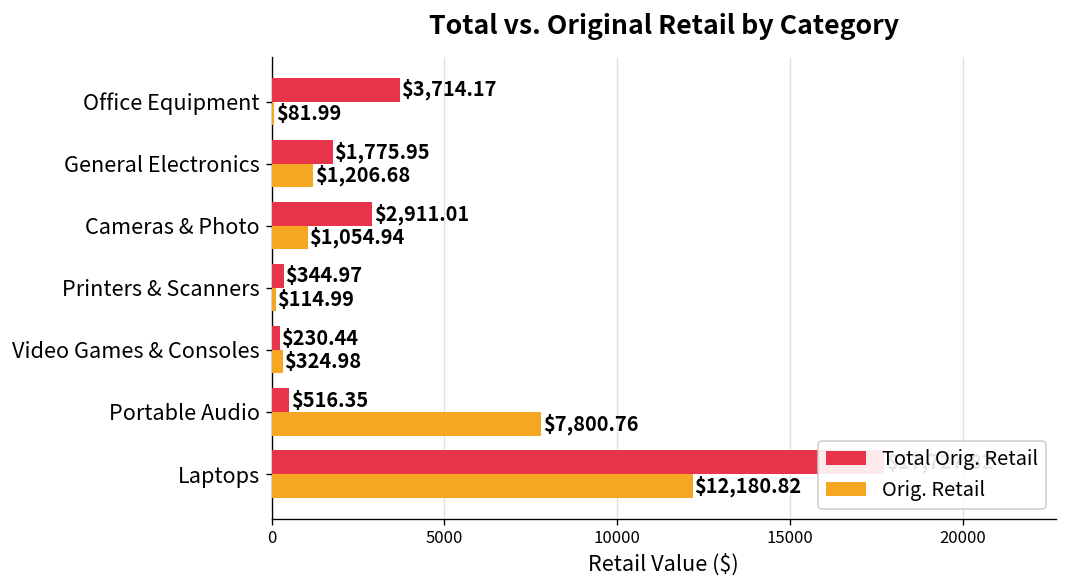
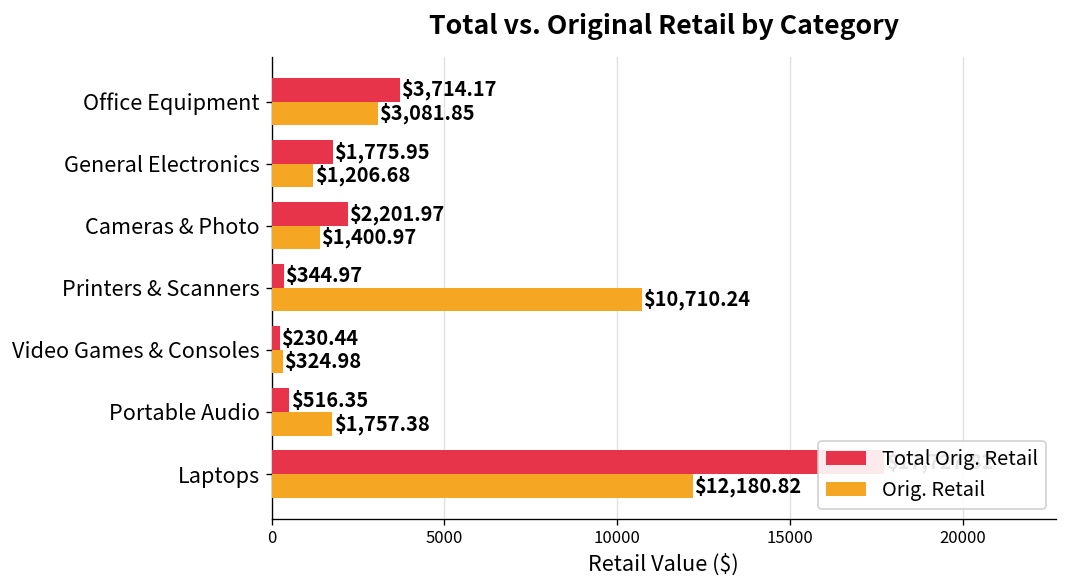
  {
    "Total Orig. Retail": {
      "Office Equipment": "$3,714.17",
      "General Electronics": "$1,775.95",
-     "Cameras & Photo": "$2,911.01",
+     "Cameras & Photo": "$2,201.97",
      "Printers & Scanners": "$344.97",
      "Video Games & Consoles": "$230.44",
      "Portable Audio": "$516.35"
    },
    "Orig. Retail": {
-     "Office Equipment": "$81.99",
+     "Office Equipment": "$3,081.85",
      "General Electronics": "$1,206.68",
-     "Cameras & Photo": "$1,054.94",
-     "Printers & Scanners": "$114.99",
+     "Cameras & Photo": "$1,400.97",
+     "Printers & Scanners": "$10,710.24",
      "Video Games & Consoles": "$324.98",
-     "Portable Audio": "$7,800.76",
+     "Portable Audio": "$1,757.38",
      "Laptops": "$12,180.82"
    }
  }
